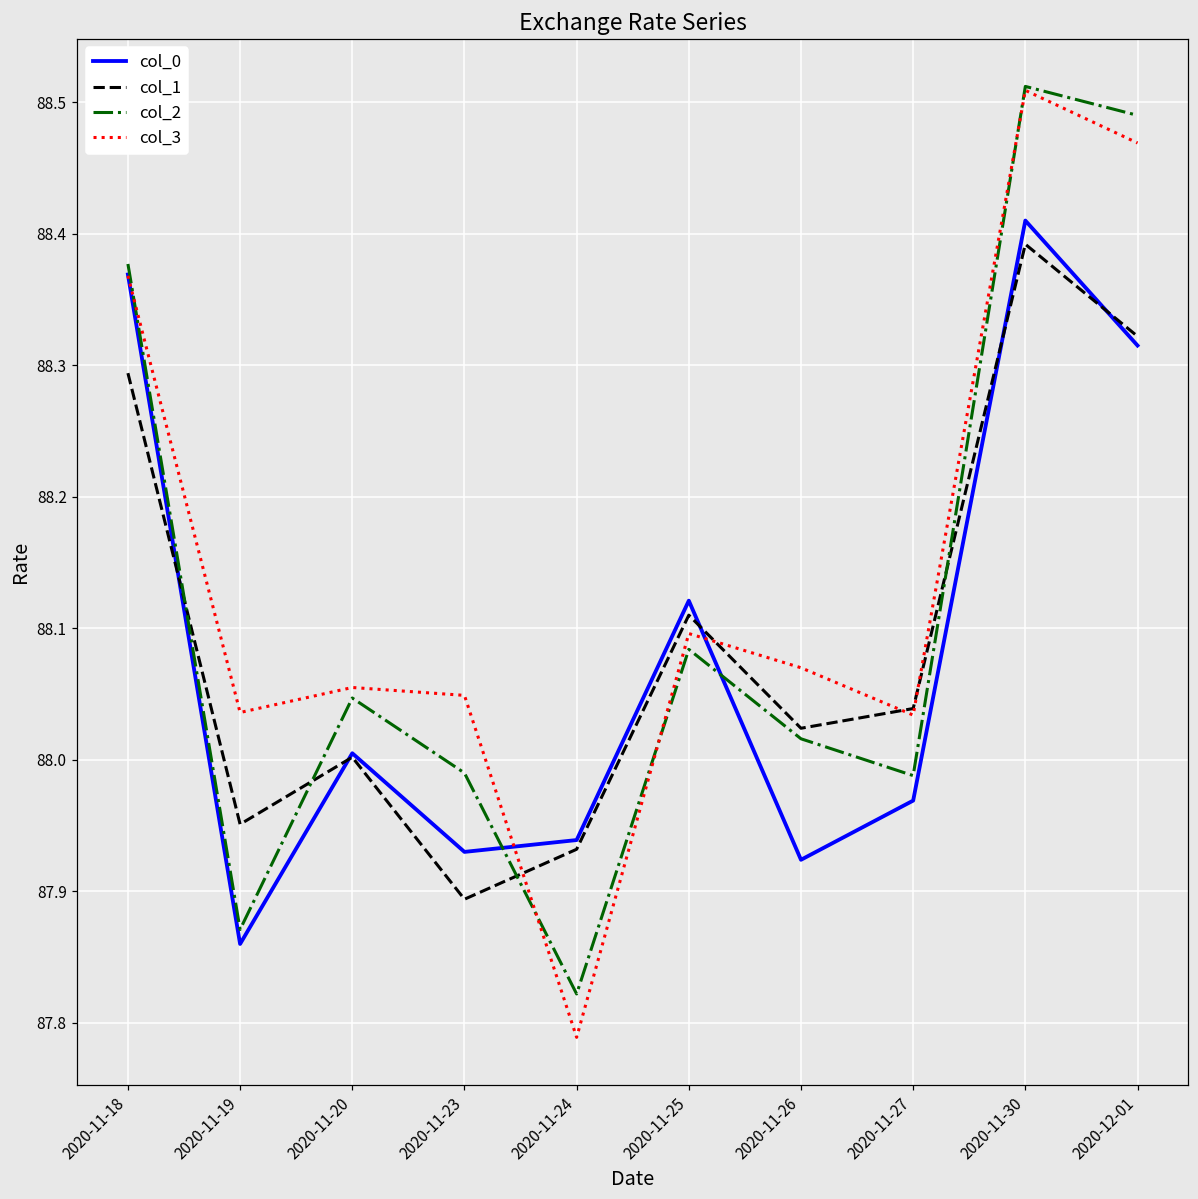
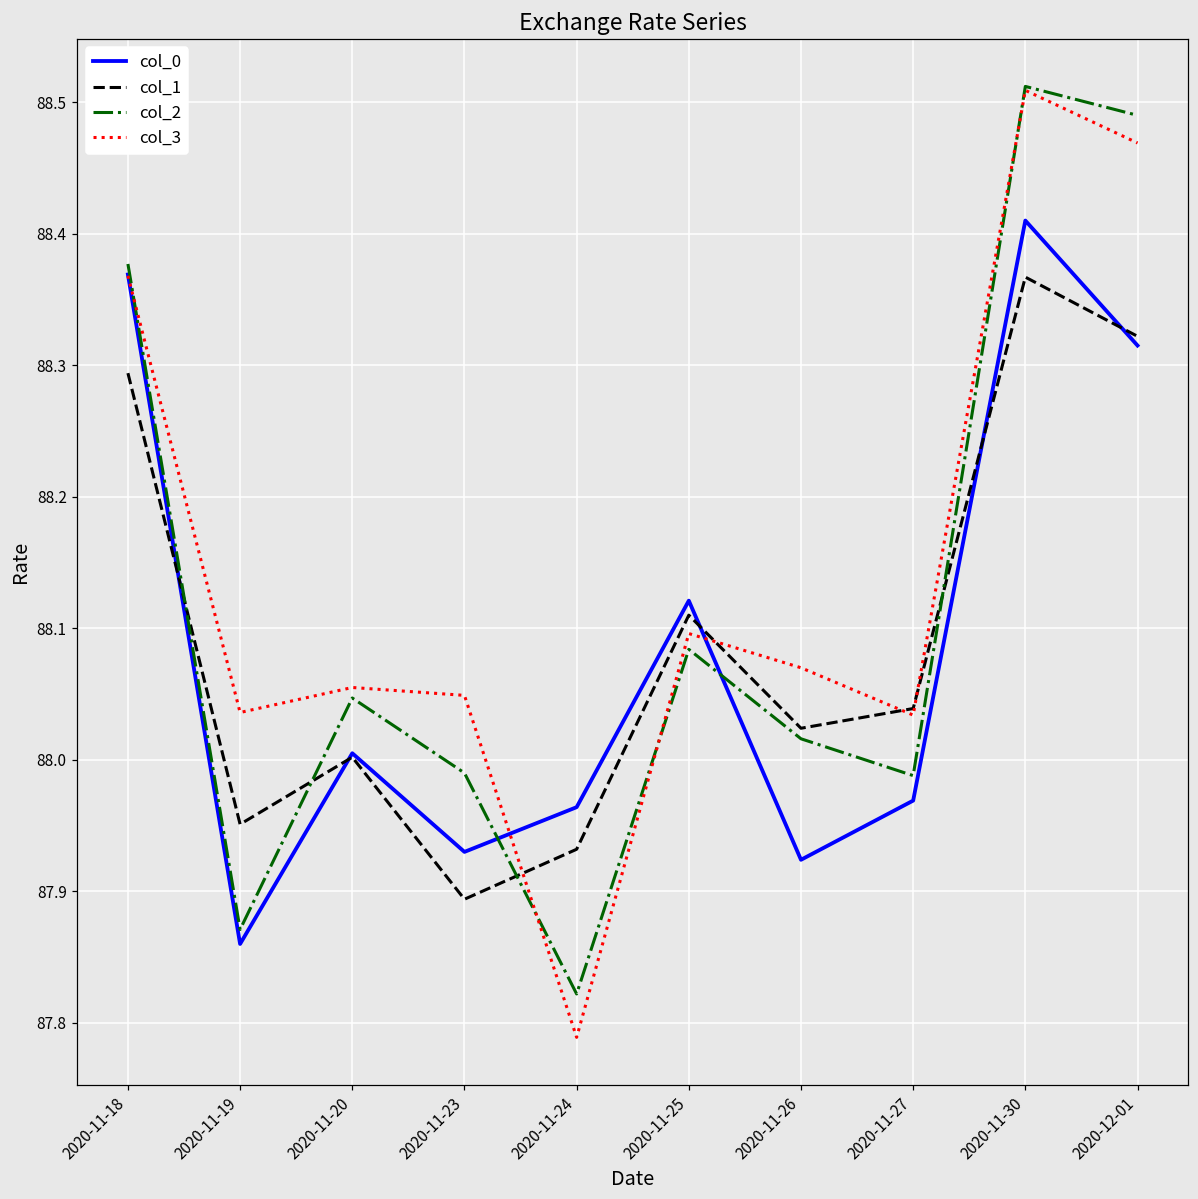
  {
    "col_0": {
      "2020-11-19": 87.860,
      "2020-11-20": 88.005,
      "2020-11-23": 87.930,
-     "2020-11-24": 87.939,
+     "2020-11-24": 87.964,
      "2020-11-25": 88.121,
      "2020-11-26": 87.924,
      "2020-11-27": 87.969,
      "2020-11-30": 88.410,
      "2020-12-01": 88.315
    },
    "col_1": {
      "2020-11-18": 88.294,
      "2020-11-19": 87.951,
      "2020-11-20": 88.002,
      "2020-11-23": 87.894,
      "2020-11-24": 87.932,
      "2020-11-25": 88.110,
      "2020-11-26": 88.024,
      "2020-11-27": 88.039,
-     "2020-11-30": 88.392,
+     "2020-11-30": 88.367,
      "2020-12-01": 88.322
    },
    "col_2": {
      "2020-11-18": 88.377,
      "2020-11-19": 87.871,
      "2020-11-20": 88.047,
      "2020-11-23": 87.990,
      "2020-11-24": 87.822,
      "2020-11-25": 88.084,
      "2020-11-26": 88.016,
      "2020-11-27": 87.988,
      "2020-11-30": 88.512,
      "2020-12-01": 88.490
    },
    "col_3": {
      "2020-11-19": 88.036,
      "2020-11-20": 88.055,
      "2020-11-23": 88.049,
      "2020-11-24": 87.789,
      "2020-11-25": 88.096,
      "2020-11-26": 88.070,
      "2020-11-27": 88.034,
      "2020-11-30": 88.509,
      "2020-12-01": 88.469
    }
  }
